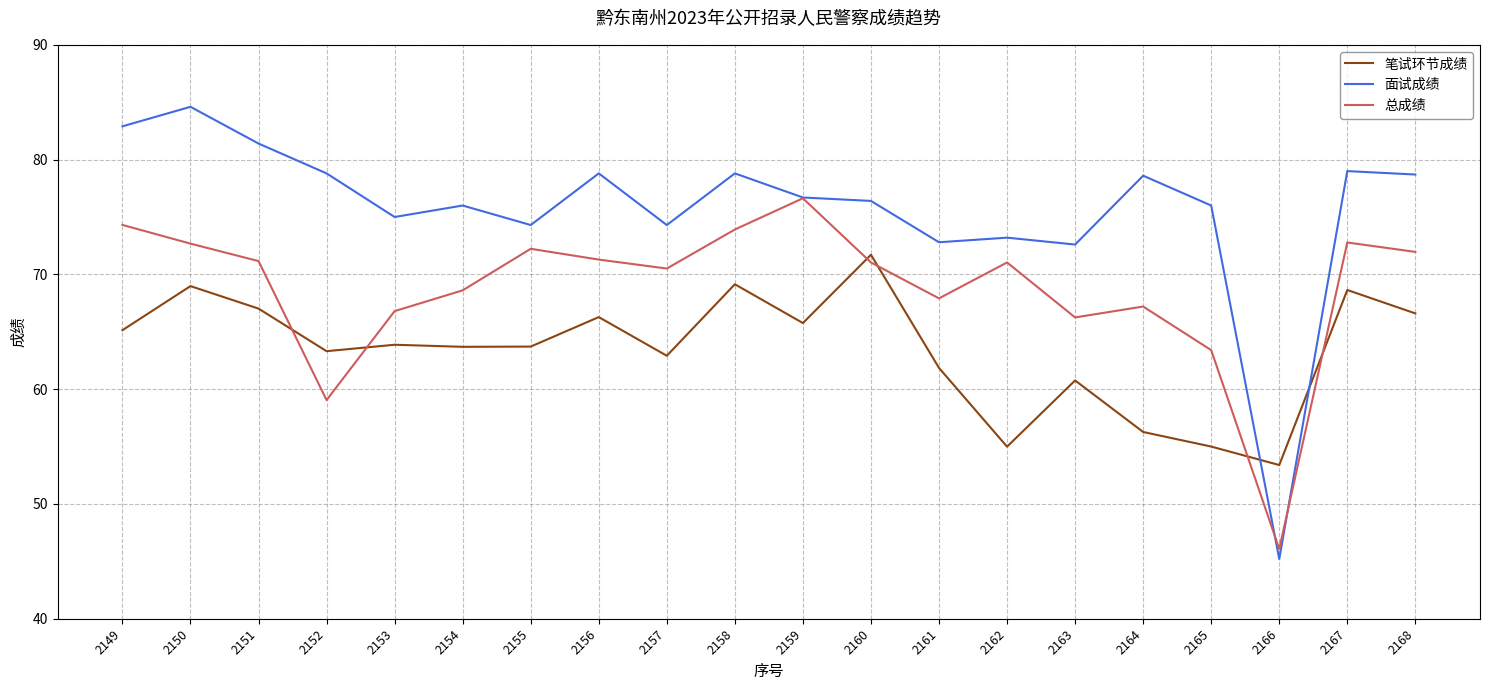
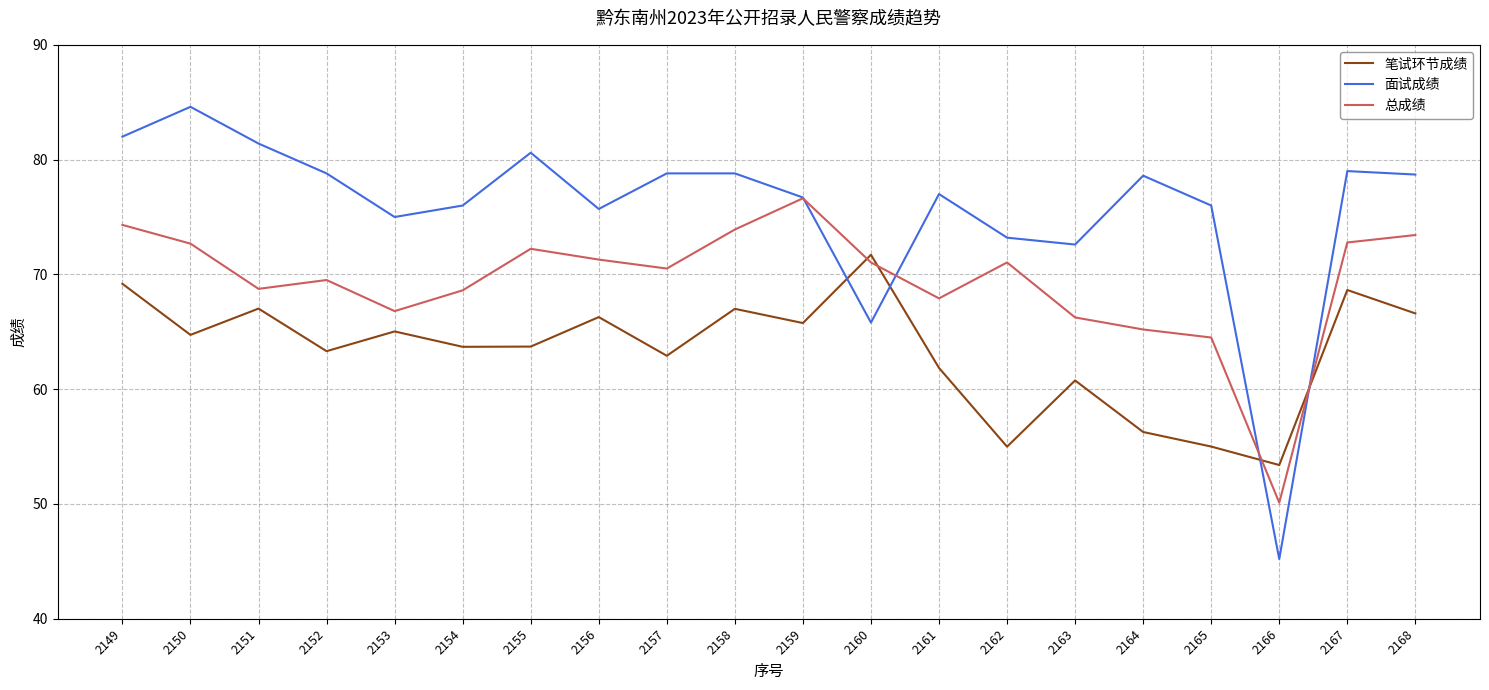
  {
    "笔试环节成绩": {
-     "2149": 65.1,
-     "2150": 69.0,
+     "2149": 69.2,
+     "2150": 64.7,
      "2151": 67.0,
      "2152": 63.3,
-     "2153": 63.9,
+     "2153": 65.0,
      "2154": 63.7,
      "2155": 63.7,
      "2156": 66.3,
      "2157": 62.9,
-     "2158": 69.1,
+     "2158": 67.0,
      "2159": 65.8,
      "2160": 71.7,
      "2161": 61.9,
      "2162": 55.0,
      "2163": 60.8,
      "2164": 56.3,
      "2165": 55.0,
      "2166": 53.4,
      "2167": 68.6,
      "2168": 66.6
    },
    "面试成绩": {
-     "2149": 82.9,
+     "2149": 82.0,
      "2150": 84.6,
      "2151": 81.4,
      "2152": 78.8,
      "2153": 75.0,
      "2154": 76.0,
-     "2155": 74.3,
-     "2156": 78.8,
-     "2157": 74.3,
+     "2155": 80.6,
+     "2156": 75.7,
+     "2157": 78.8,
      "2158": 78.8,
-     "2160": 76.4,
-     "2161": 72.8,
+     "2160": 65.8,
+     "2161": 77.0,
      "2162": 73.2,
      "2163": 72.6,
      "2164": 78.6,
      "2165": 76.0,
      "2166": 45.2,
      "2167": 79.0,
      "2168": 78.7
    },
    "总成绩": {
      "2149": 74.3,
      "2150": 72.7,
-     "2151": 71.2,
-     "2152": 59.1,
+     "2151": 68.7,
+     "2152": 69.5,
      "2153": 66.8,
      "2154": 68.6,
      "2155": 72.2,
      "2156": 71.3,
      "2157": 70.5,
      "2158": 73.9,
      "2160": 71.0,
      "2161": 67.9,
      "2162": 71.0,
      "2163": 66.3,
-     "2164": 67.2,
-     "2165": 63.4,
-     "2166": 46.1,
+     "2164": 65.2,
+     "2165": 64.5,
+     "2166": 50.1,
      "2167": 72.8,
-     "2168": 72.0
+     "2168": 73.4
    }
  }
